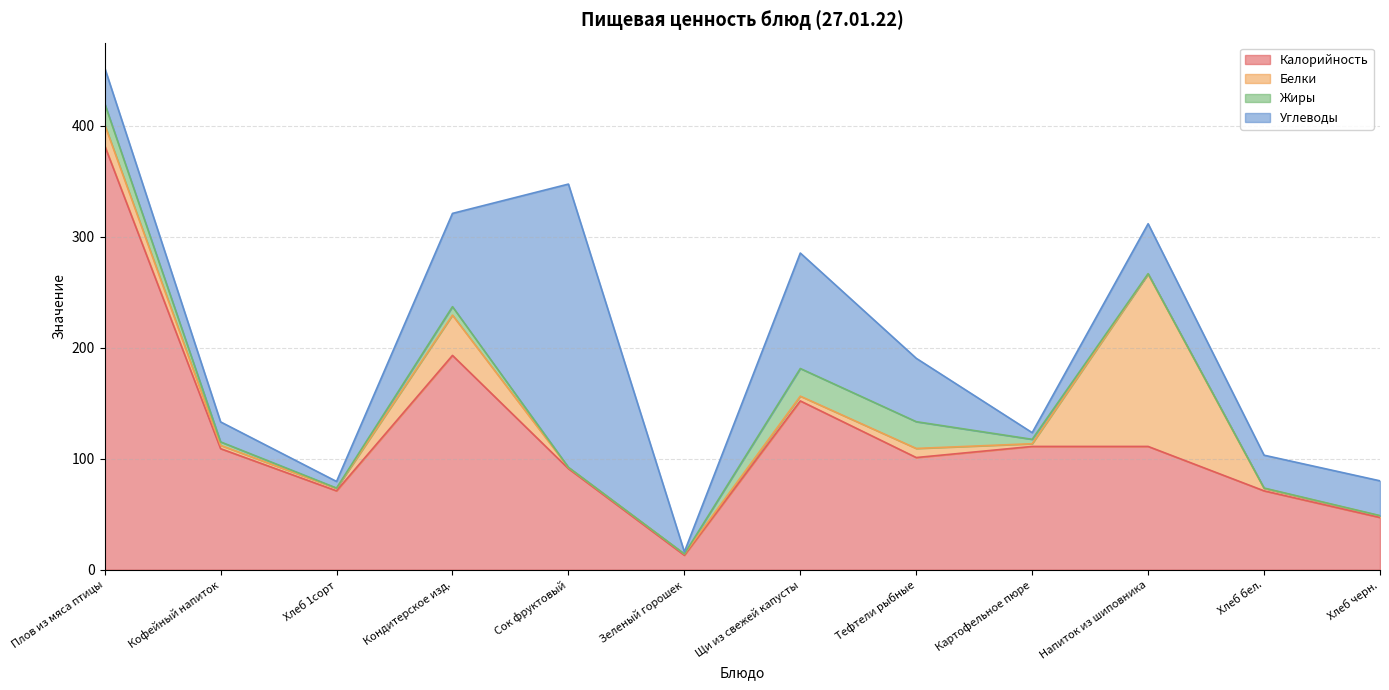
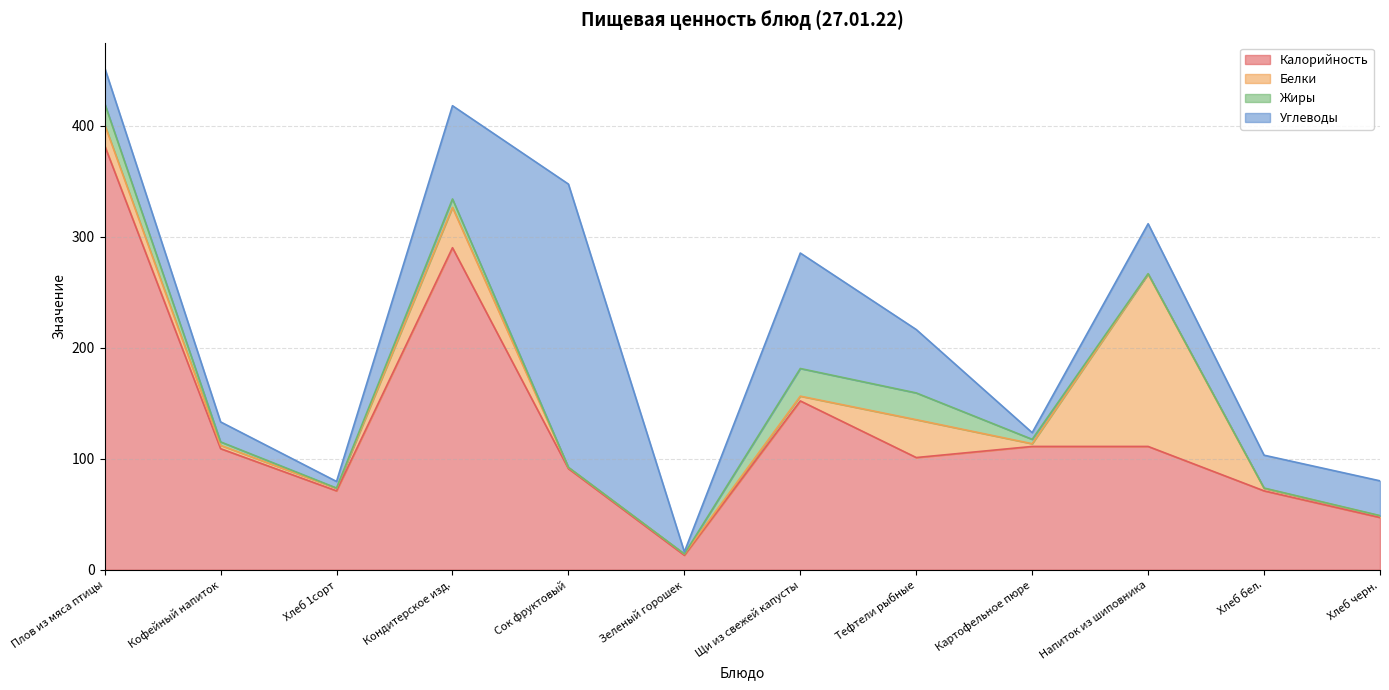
  {
    "Калорийность": {
      "Плов из мяса птицы": 382,
      "Кофейный напиток": 109,
      "Хлеб 1сорт": 71,
-     "Кондитерское изд.": 193,
+     "Кондитерское изд.": 290,
      "Щи из свежей капусты": 152,
      "Тефтели рыбные": 101,
      "Картофельное пюре": 111,
      "Напиток из шиповника": 111,
      "Хлеб бел.": 71
    },
    "Белки": {
      "Плов из мяса птицы": 19,
      "Кофейный напиток": 3,
      "Кондитерское изд.": 36,
      "Щи из свежей капусты": 4,
-     "Тефтели рыбные": 8,
+     "Тефтели рыбные": 34,
      "Картофельное пюре": 2
    },
    "Жиры": {
      "Плов из мяса птицы": 19,
      "Кофейный напиток": 3,
      "Кондитерское изд.": 8,
      "Щи из свежей капусты": 25,
      "Тефтели рыбные": 24,
      "Картофельное пюре": 4
    },
    "Углеводы": {
      "Плов из мяса птицы": 32,
      "Кофейный напиток": 18,
      "Хлеб 1сорт": 6,
      "Кондитерское изд.": 84,
      "Сок фруктовый": 255,
      "Щи из свежей капусты": 104,
      "Тефтели рыбные": 57,
      "Картофельное пюре": 6,
      "Напиток из шиповника": 45,
      "Хлеб бел.": 30,
      "Хлеб черн.": 31
    }
  }
